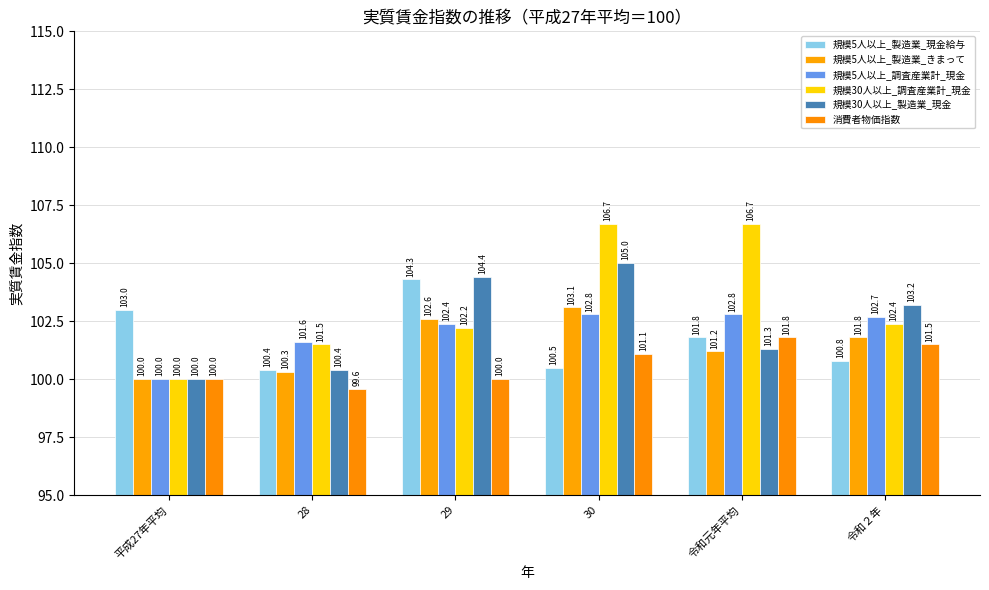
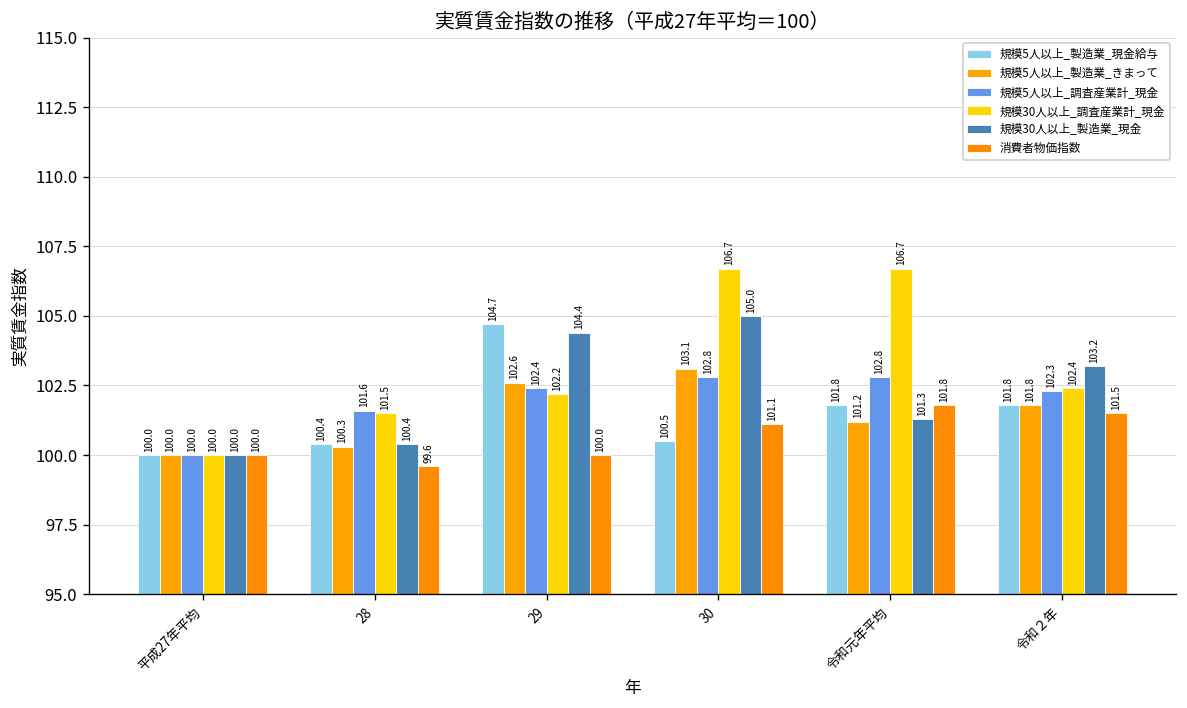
  {
    "規模5人以上_製造業_現金給与": {
-     "平成27年平均": 103.0,
+     "平成27年平均": 100.0,
      "28": 100.4,
-     "29": 104.3,
+     "29": 104.7,
      "30": 100.5,
      "令和元年平均": 101.8,
-     "令和２年": 100.8
+     "令和２年": 101.8
    },
    "規模5人以上_調査産業計_現金": {
      "平成27年平均": 100.0,
      "28": 101.6,
      "29": 102.4,
      "30": 102.8,
      "令和元年平均": 102.8,
-     "令和２年": 102.7
+     "令和２年": 102.3
    },
    "規模30人以上_製造業_現金": {
      "平成27年平均": 100.0,
      "28": 100.4,
      "29": 104.4,
      "30": 105.0,
      "令和元年平均": 101.3,
      "令和２年": 103.2
    }
  }
